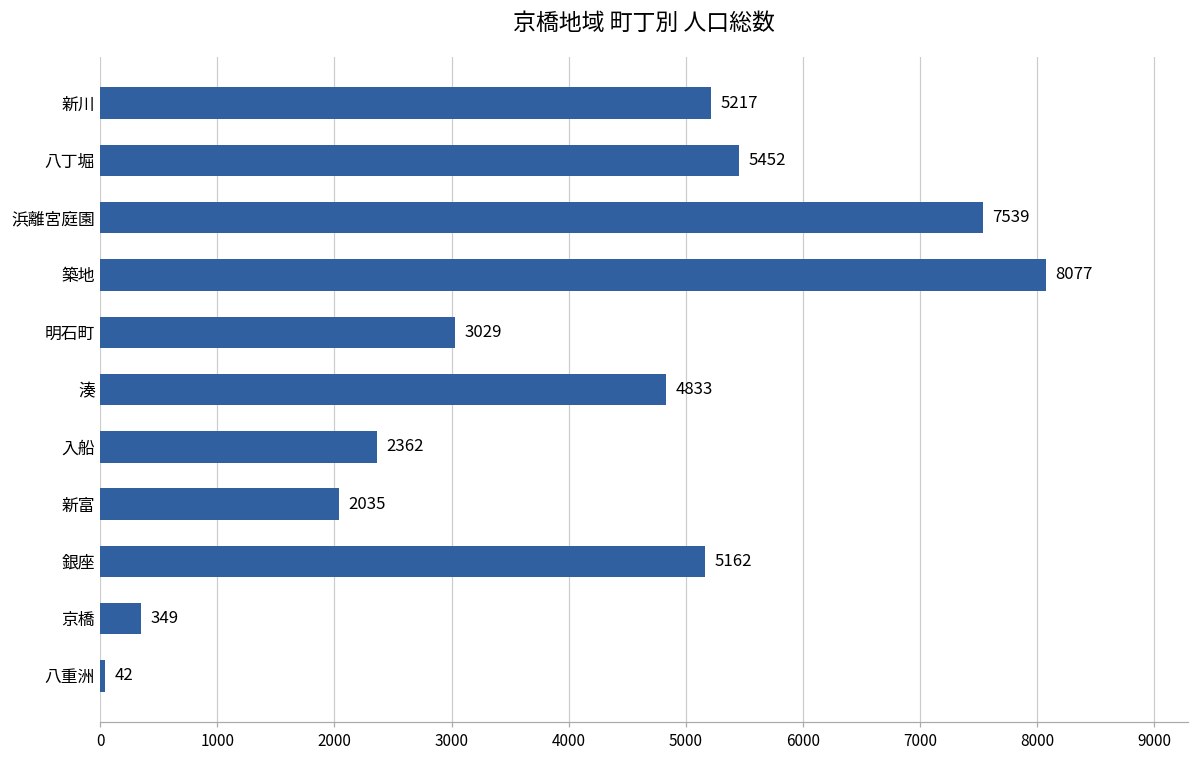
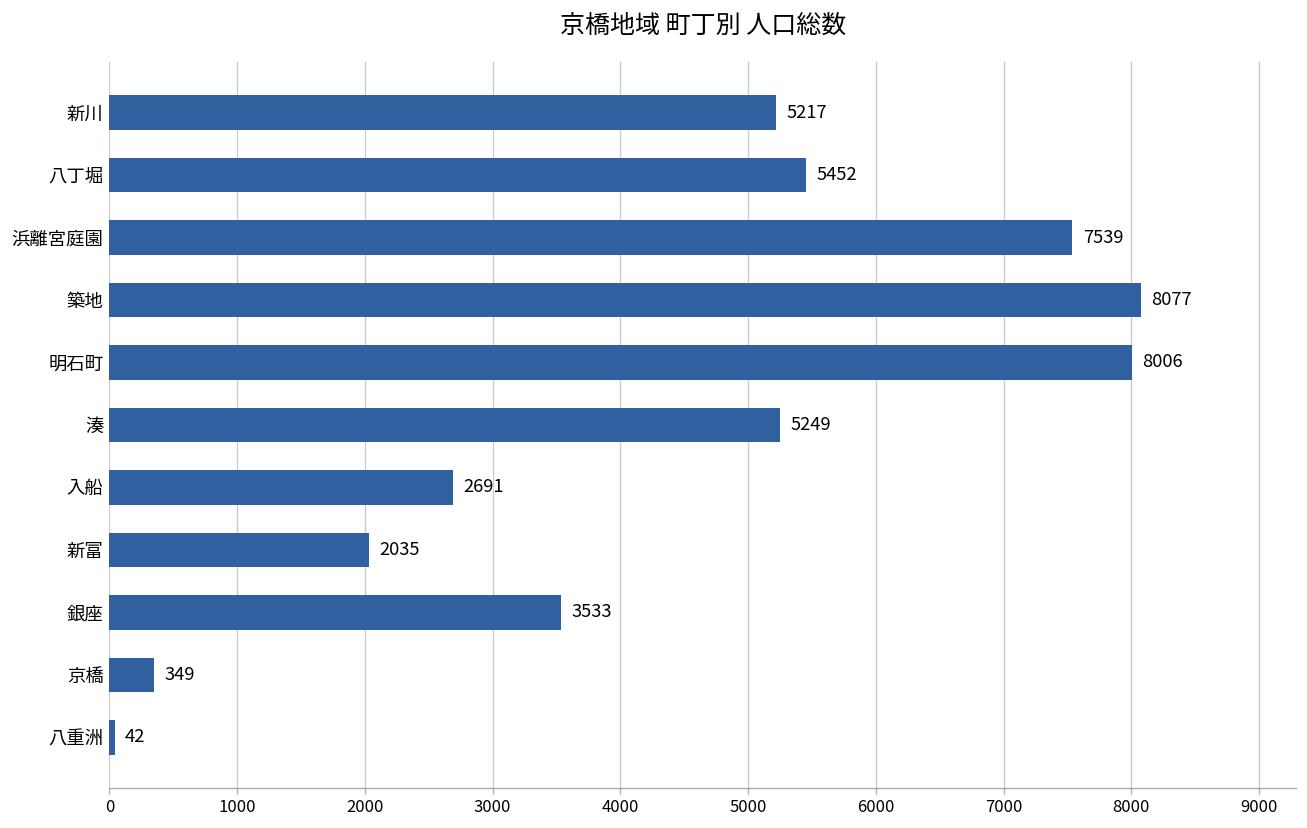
  {
    "新川": 5217,
    "八丁堀": 5452,
    "浜離宮庭園": 7539,
    "築地": 8077,
-   "明石町": 3029,
-   "湊": 4833,
-   "入船": 2362,
+   "明石町": 8006,
+   "湊": 5249,
+   "入船": 2691,
    "新富": 2035,
-   "銀座": 5162,
+   "銀座": 3533,
    "京橋": 349,
    "八重洲": 42
  }
